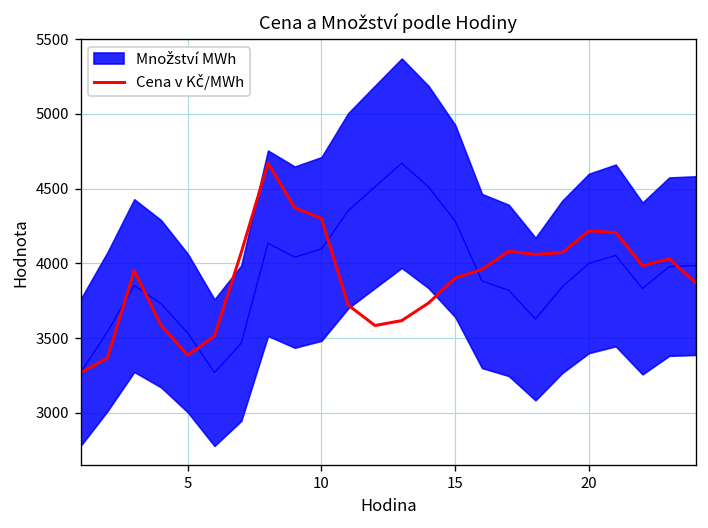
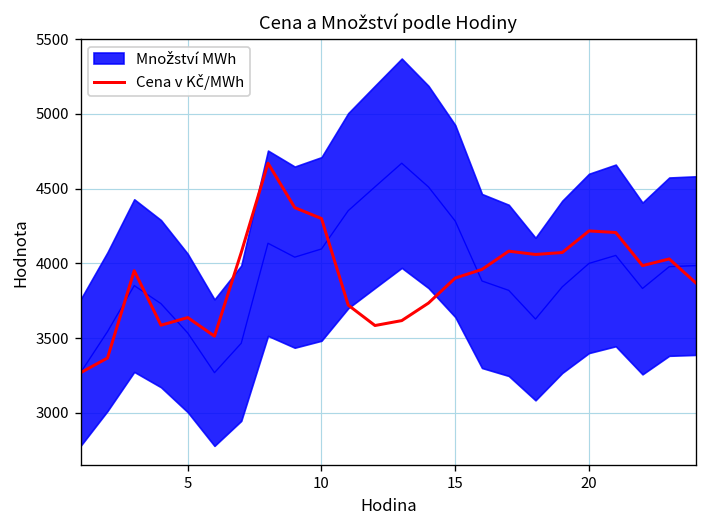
  {
    "Cena v Kč/MWh": {
-     "5": 3390,
+     "5": 3640,
      "10": 4300,
      "15": 3900,
      "20": 4220
    }
  }
